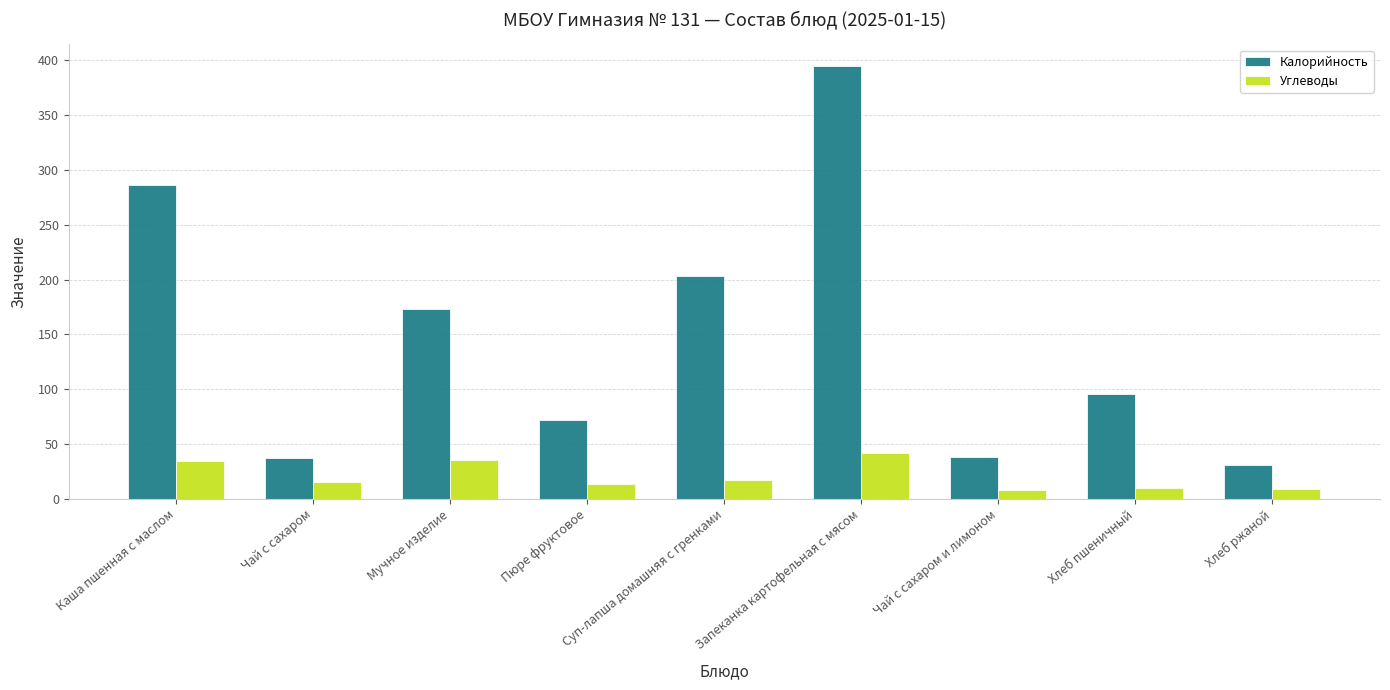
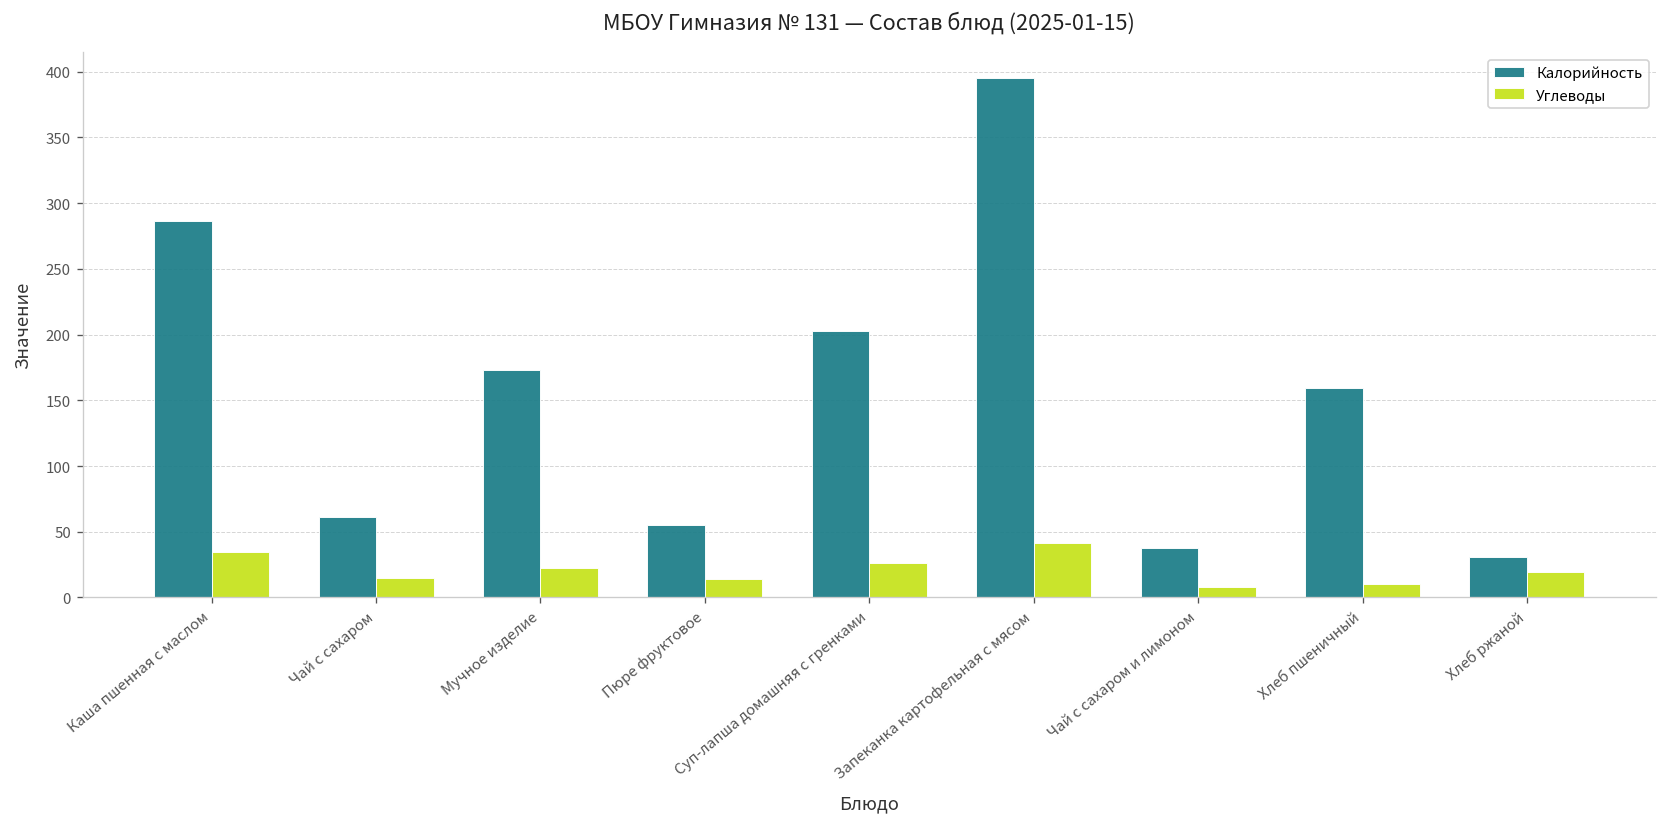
  {
    "Калорийность": {
      "Каша пшенная с маслом": 286,
-     "Чай с сахаром": 37,
+     "Чай с сахаром": 61,
      "Мучное изделие": 173,
-     "Пюре фруктовое": 72,
+     "Пюре фруктовое": 55,
      "Суп-лапша домашняя с гренками": 203,
      "Запеканка картофельная с мясом": 395,
      "Чай с сахаром и лимоном": 38,
-     "Хлеб пшеничный": 96,
+     "Хлеб пшеничный": 159,
      "Хлеб ржаной": 31
    },
    "Углеводы": {
      "Каша пшенная с маслом": 35,
      "Чай с сахаром": 15,
-     "Мучное изделие": 35,
+     "Мучное изделие": 22,
      "Пюре фруктовое": 14,
-     "Суп-лапша домашняя с гренками": 17,
+     "Суп-лапша домашняя с гренками": 27,
      "Запеканка картофельная с мясом": 42,
      "Чай с сахаром и лимоном": 8,
      "Хлеб пшеничный": 10,
-     "Хлеб ржаной": 9
+     "Хлеб ржаной": 19
    }
  }
